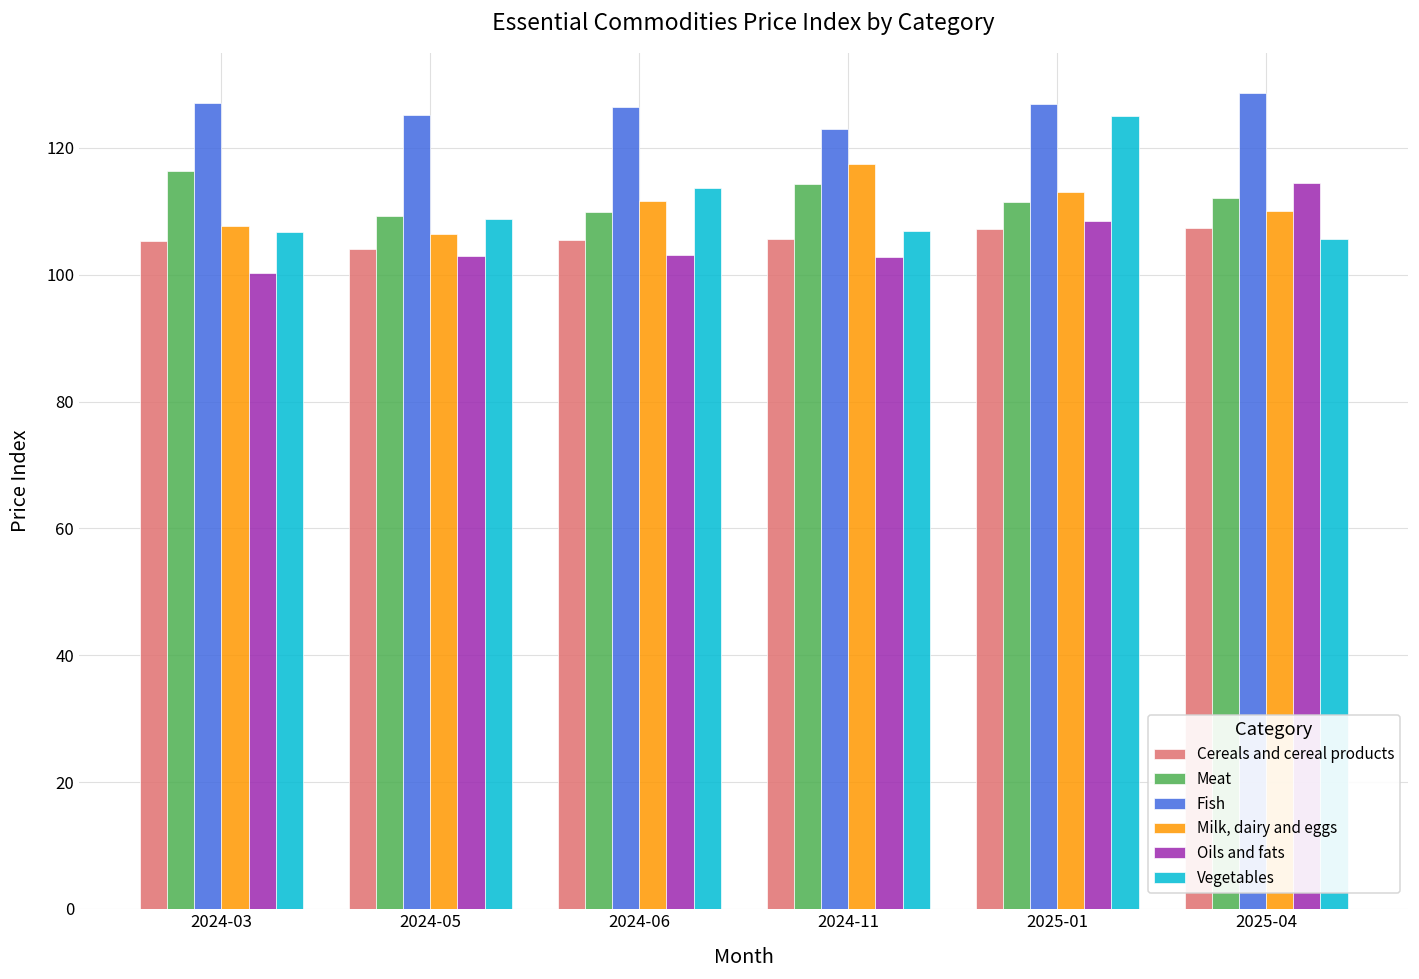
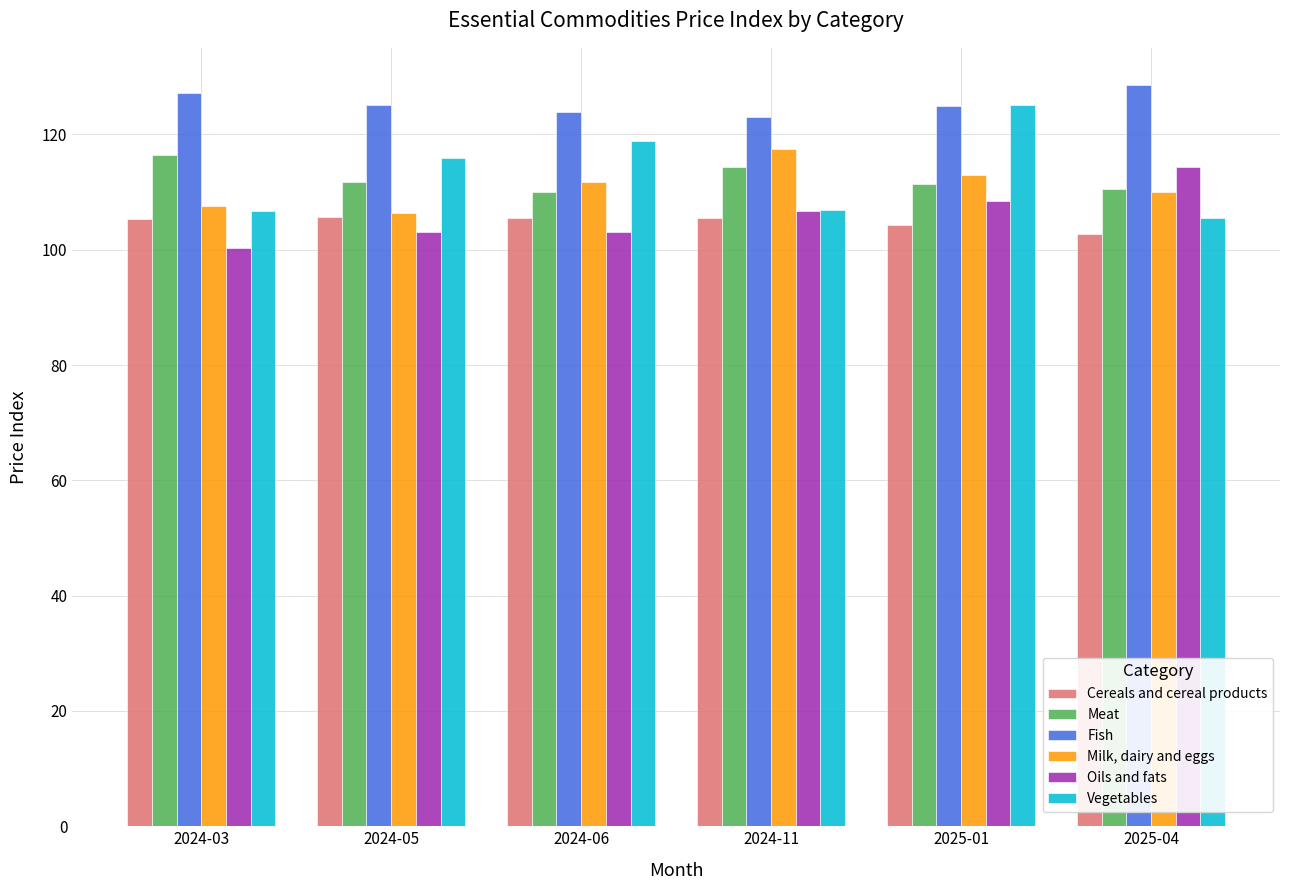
  {
    "Cereals and cereal products": {
      "2024-03": 105,
-     "2024-05": 104,
+     "2024-05": 106,
      "2024-06": 106,
      "2024-11": 106,
-     "2025-01": 107,
-     "2025-04": 107
+     "2025-01": 104,
+     "2025-04": 103
    },
    "Meat": {
      "2024-03": 116,
-     "2024-05": 109,
+     "2024-05": 112,
      "2024-06": 110,
      "2024-11": 114,
      "2025-01": 111,
-     "2025-04": 112
+     "2025-04": 110
    },
    "Fish": {
      "2024-03": 127,
      "2024-05": 125,
-     "2024-06": 126,
+     "2024-06": 124,
      "2024-11": 123,
-     "2025-01": 127,
+     "2025-01": 125,
      "2025-04": 129
    },
    "Milk, dairy and eggs": {
      "2024-03": 108,
      "2024-05": 106,
      "2024-06": 112,
      "2024-11": 117,
      "2025-01": 113,
      "2025-04": 110
    },
    "Oils and fats": {
      "2024-03": 100,
      "2024-05": 103,
      "2024-06": 103,
-     "2024-11": 103,
+     "2024-11": 107,
      "2025-01": 108,
      "2025-04": 114
    },
    "Vegetables": {
      "2024-03": 107,
-     "2024-05": 109,
-     "2024-06": 114,
+     "2024-05": 116,
+     "2024-06": 119,
      "2024-11": 107,
      "2025-01": 125,
      "2025-04": 106
    }
  }
